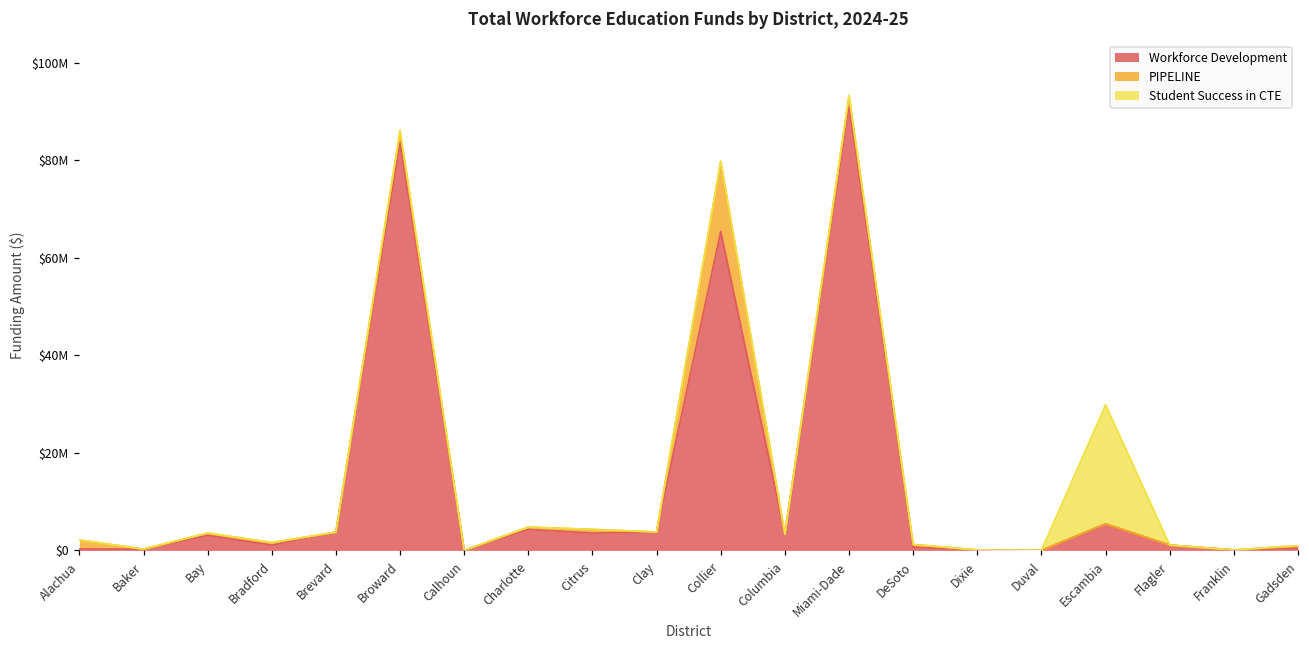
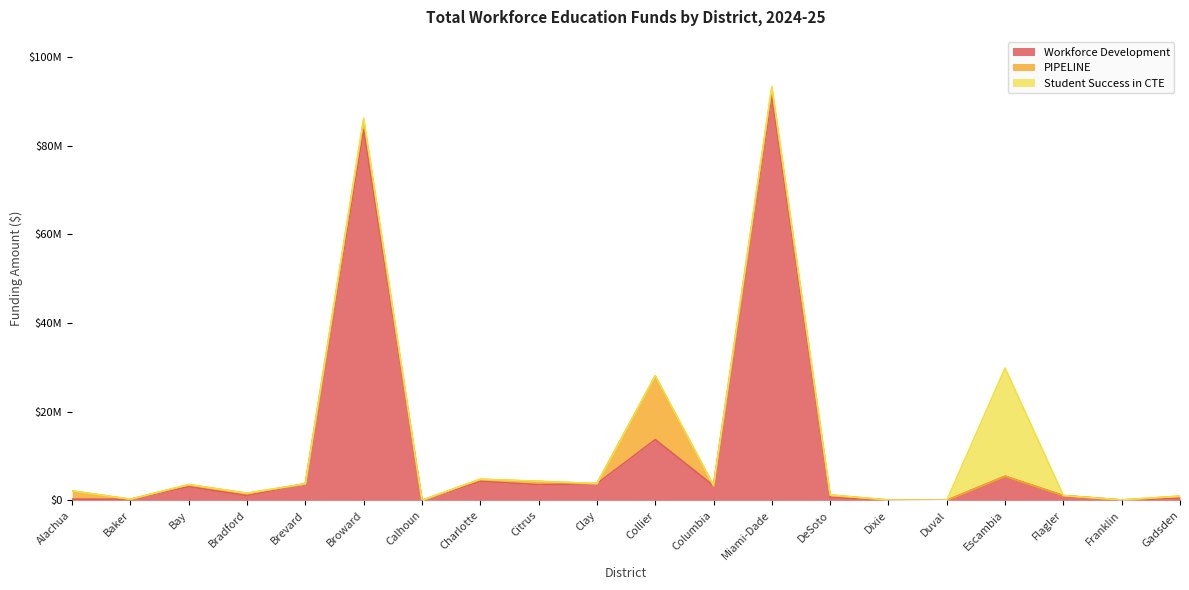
  {
    "Workforce Development": {
      "Alachua": "$0",
      "Broward": "$84000000",
      "Citrus": "$4000000",
-     "Collier": "$65000000",
+     "Collier": "$14000000",
      "Miami-Dade": "$91000000"
    },
    "Student Success in CTE": {
      "Escambia": "$24000000"
    }
  }
